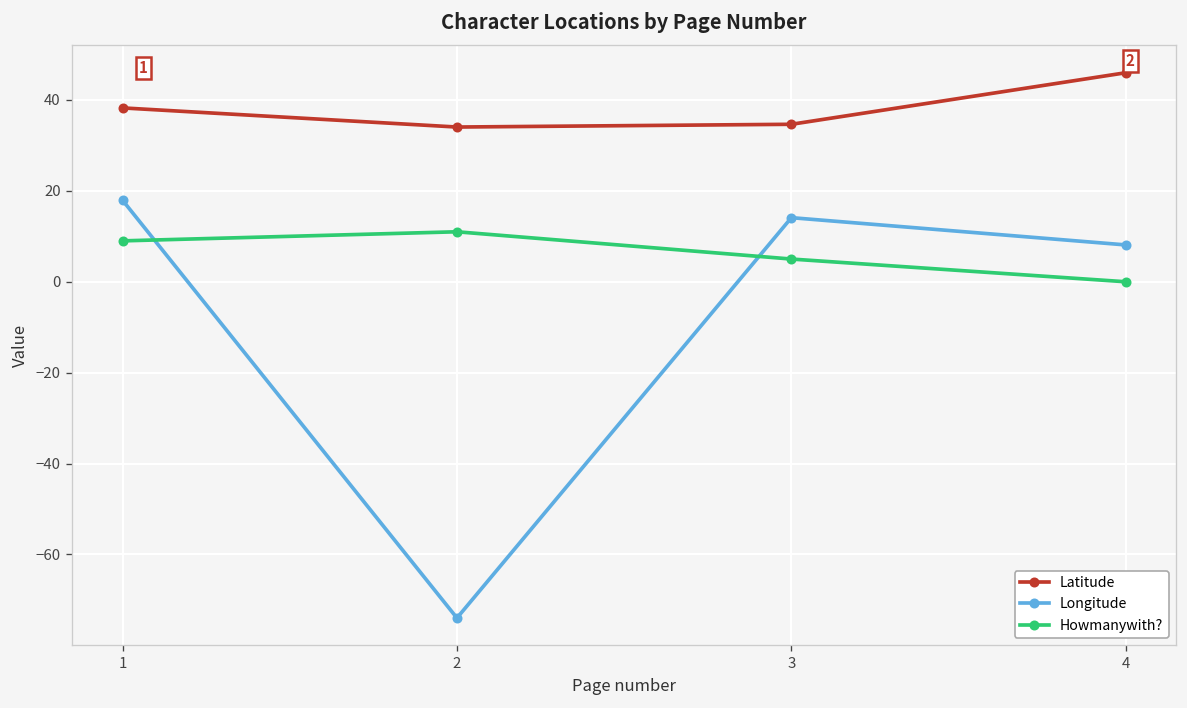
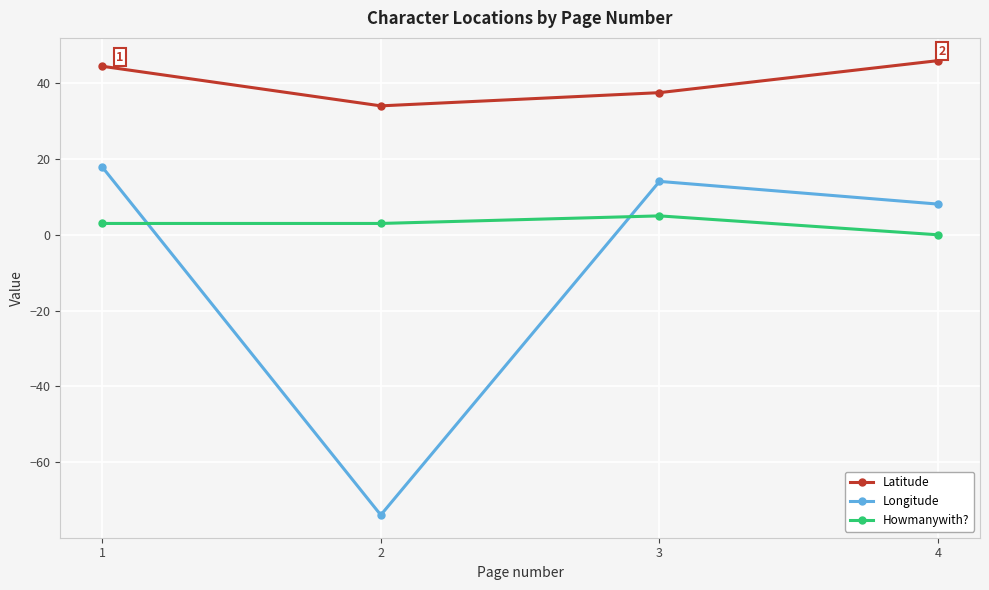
  {
    "Latitude": {
-     "1": 38,
+     "1": 45,
      "2": 34,
-     "3": 35
+     "3": 38
    },
    "Longitude": {
      "1": 18,
      "2": -74,
      "3": 14,
      "4": 8
    },
    "Howmanywith?": {
-     "1": 9,
-     "2": 11,
+     "1": 3,
+     "2": 3,
      "3": 5,
      "4": 0
    }
  }
